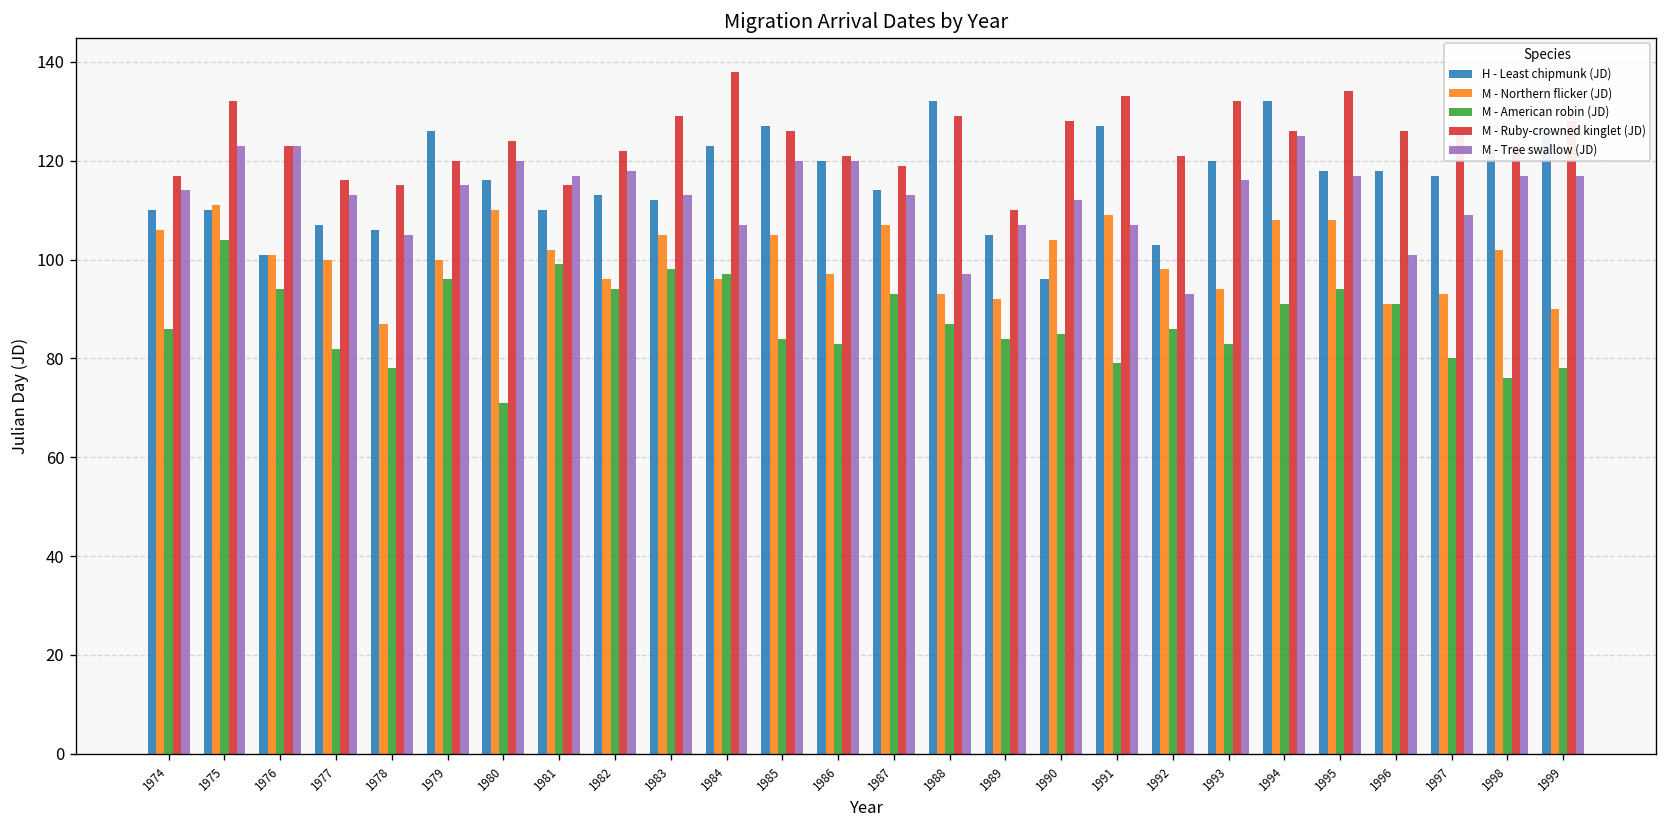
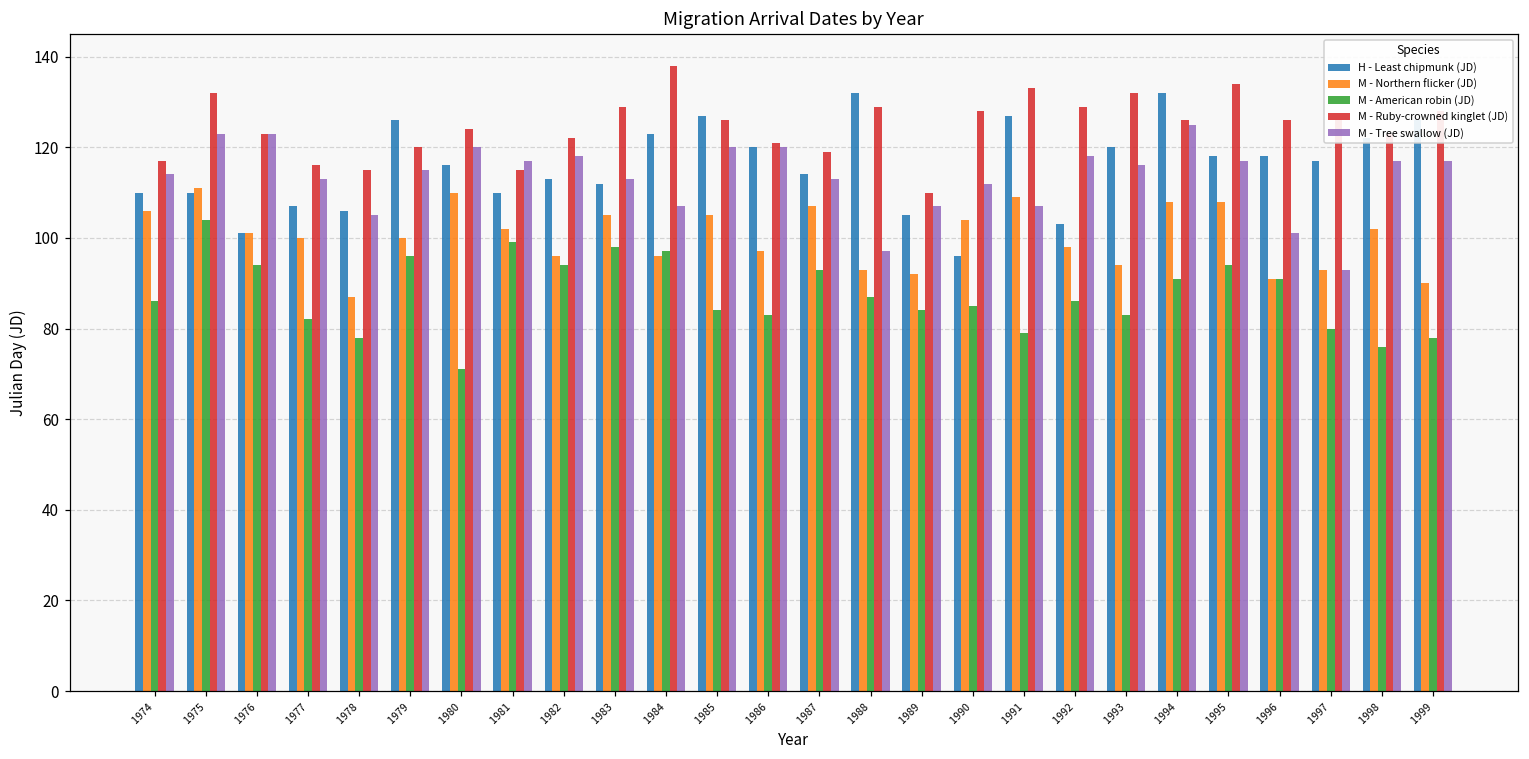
  {
    "H - Least chipmunk (JD)": {
      "1974": 110,
      "1975": 110,
      "1976": 101,
      "1977": 107,
      "1978": 106,
      "1979": 126,
      "1980": 116,
      "1981": 110,
      "1982": 113,
      "1983": 112,
      "1984": 123,
      "1985": 127,
      "1986": 120,
      "1987": 114,
      "1988": 132,
      "1989": 105,
      "1990": 96,
      "1991": 127,
      "1992": 103,
      "1993": 120,
      "1994": 132,
      "1995": 118,
      "1996": 118,
      "1997": 117
    },
    "M - Northern flicker (JD)": {
      "1974": 106,
      "1975": 111,
      "1976": 101,
      "1977": 100,
      "1978": 87,
      "1979": 100,
      "1980": 110,
      "1981": 102,
      "1982": 96,
      "1983": 105,
      "1984": 96,
      "1985": 105,
      "1986": 97,
      "1987": 107,
      "1988": 93,
      "1989": 92,
      "1990": 104,
      "1991": 109,
      "1992": 98,
      "1993": 94,
      "1994": 108,
      "1995": 108,
      "1996": 91,
      "1997": 93,
      "1998": 102,
      "1999": 90
    },
    "M - American robin (JD)": {
      "1974": 86,
      "1975": 104,
      "1976": 94,
      "1977": 82,
      "1978": 78,
      "1979": 96,
      "1980": 71,
      "1981": 99,
      "1982": 94,
      "1983": 98,
      "1984": 97,
      "1985": 84,
      "1986": 83,
      "1987": 93,
      "1988": 87,
      "1989": 84,
      "1990": 85,
      "1991": 79,
      "1992": 86,
      "1993": 83,
      "1994": 91,
      "1995": 94,
      "1996": 91,
      "1997": 80,
      "1998": 76,
      "1999": 78
    },
    "M - Ruby-crowned kinglet (JD)": {
      "1974": 117,
      "1975": 132,
      "1976": 123,
      "1977": 116,
      "1978": 115,
      "1979": 120,
      "1980": 124,
      "1981": 115,
      "1982": 122,
      "1983": 129,
      "1984": 138,
      "1985": 126,
      "1986": 121,
      "1987": 119,
      "1988": 129,
      "1989": 110,
      "1990": 128,
      "1991": 133,
-     "1992": 121,
+     "1992": 129,
      "1993": 132,
      "1994": 126,
      "1995": 134,
      "1996": 126
    },
    "M - Tree swallow (JD)": {
      "1974": 114,
      "1975": 123,
      "1976": 123,
      "1977": 113,
      "1978": 105,
      "1979": 115,
      "1980": 120,
      "1981": 117,
      "1982": 118,
      "1983": 113,
      "1984": 107,
      "1985": 120,
      "1986": 120,
      "1987": 113,
      "1988": 97,
      "1989": 107,
      "1990": 112,
      "1991": 107,
-     "1992": 93,
+     "1992": 118,
      "1993": 116,
      "1994": 125,
      "1995": 117,
      "1996": 101,
-     "1997": 109,
+     "1997": 93,
      "1998": 117,
      "1999": 117
    }
  }
